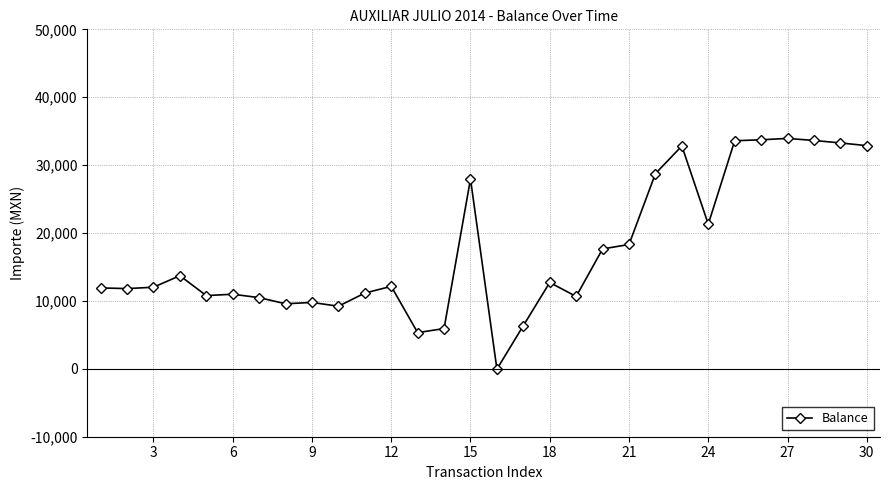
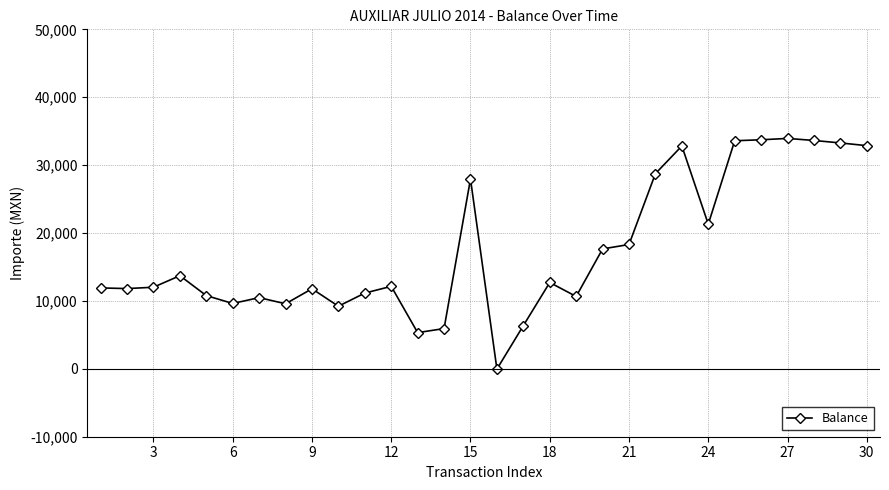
  {
    "3": "12,000",
-   "6": "11,000",
-   "9": "10,000",
+   "6": "10,000",
+   "9": "12,000",
    "12": "12,000",
    "15": "28,000",
    "18": "13,000",
    "21": "18,000",
    "24": "21,000",
    "27": "34,000",
    "30": "33,000"
  }
